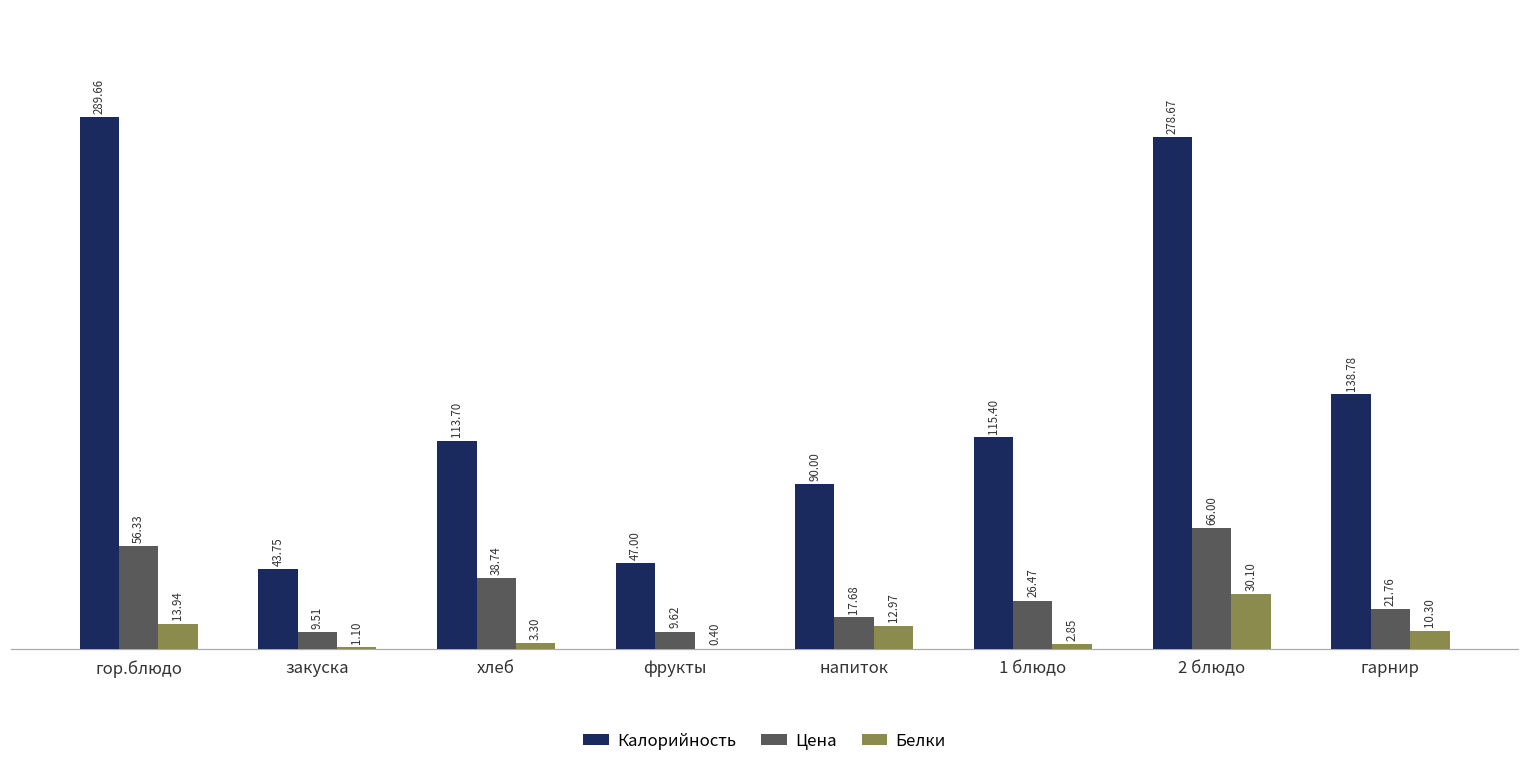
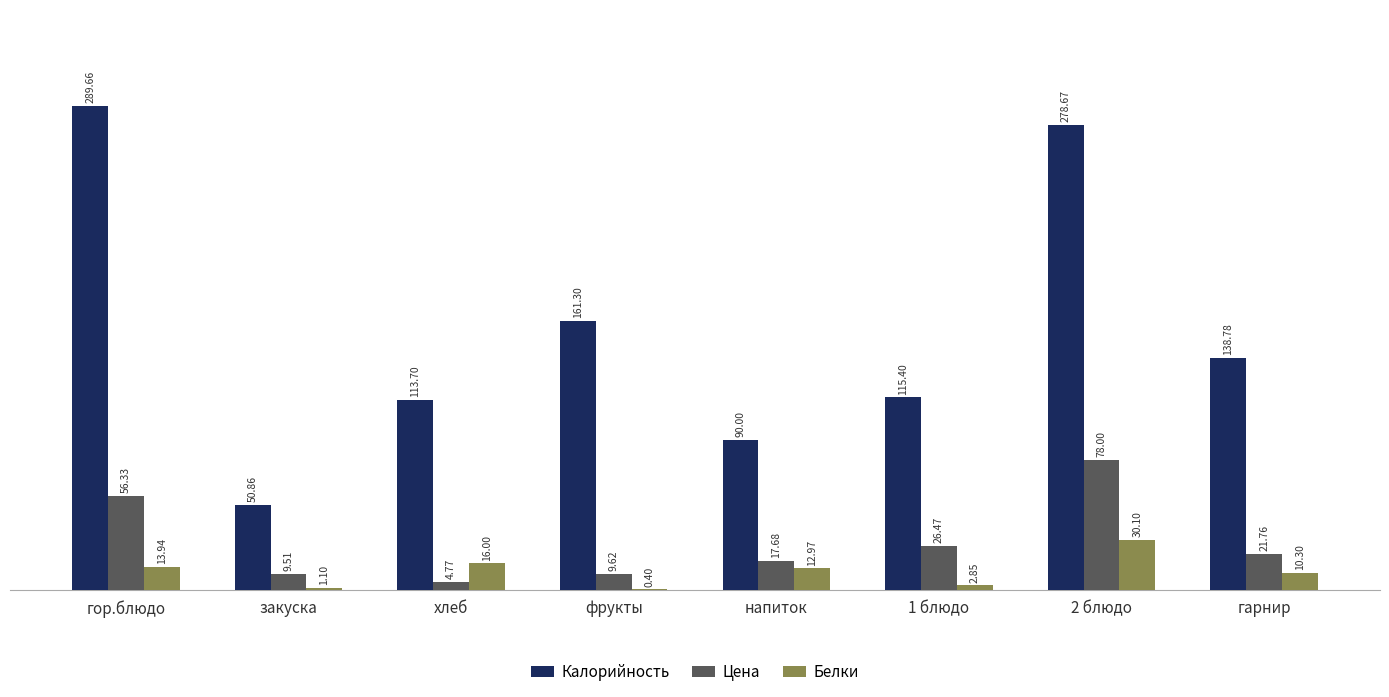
  {
    "Калорийность": {
      "гор.блюдо": 289.66,
-     "закуска": 43.75,
+     "закуска": 50.86,
      "хлеб": 113.70,
-     "фрукты": 47.00,
+     "фрукты": 161.30,
      "напиток": 90.00,
      "1 блюдо": 115.40,
      "2 блюдо": 278.67,
      "гарнир": 138.78
    },
    "Цена": {
      "гор.блюдо": 56.33,
      "закуска": 9.51,
-     "хлеб": 38.74,
+     "хлеб": 4.77,
      "фрукты": 9.62,
      "напиток": 17.68,
      "1 блюдо": 26.47,
-     "2 блюдо": 66.00,
+     "2 блюдо": 78.00,
      "гарнир": 21.76
    },
    "Белки": {
      "гор.блюдо": 13.94,
      "закуска": 1.10,
-     "хлеб": 3.30,
+     "хлеб": 16.00,
      "фрукты": 0.40,
      "напиток": 12.97,
      "1 блюдо": 2.85,
      "2 блюдо": 30.10,
      "гарнир": 10.30
    }
  }
